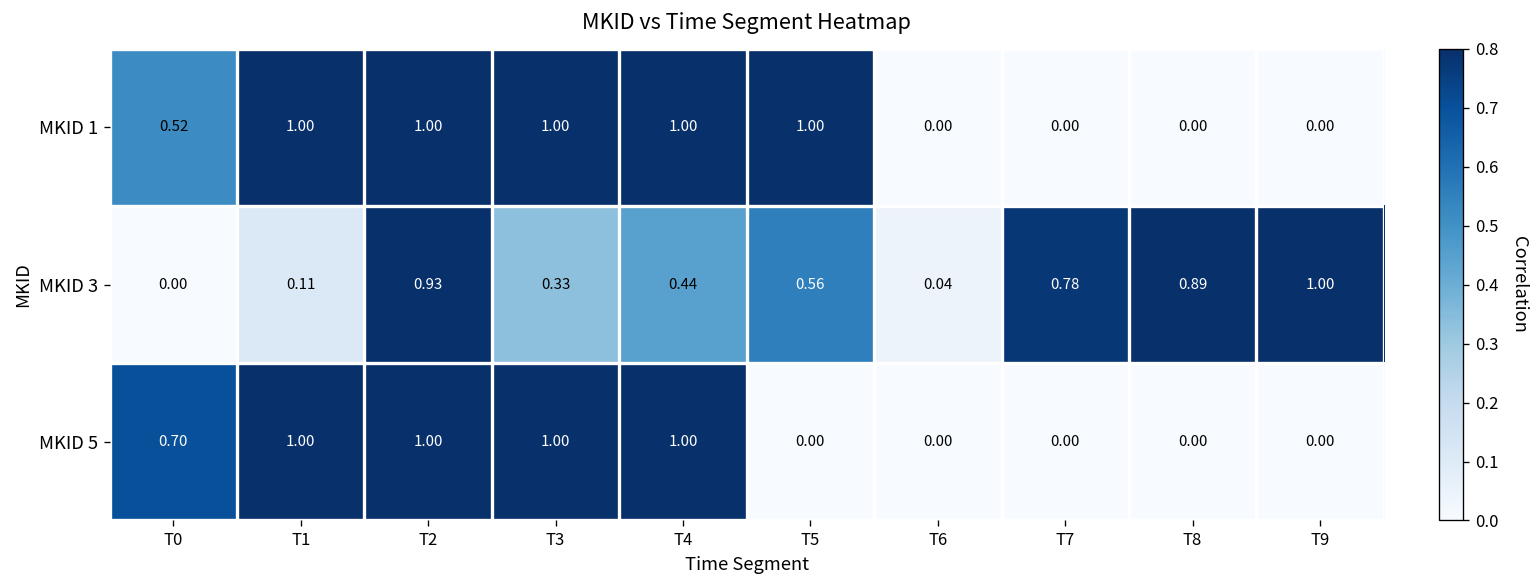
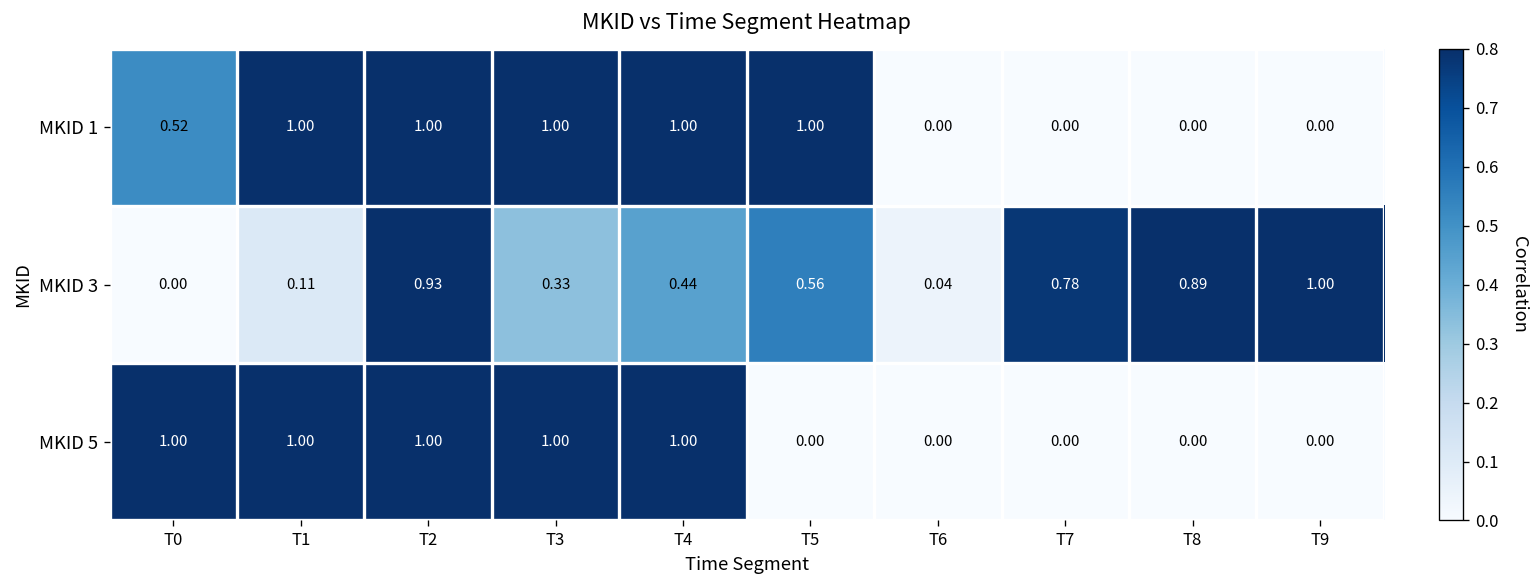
  {
    "MKID 1": {
      "T0": 0.52,
      "T1": 1.00,
      "T2": 1.00,
      "T3": 1.00,
      "T4": 1.00,
      "T5": 1.00,
      "T6": 0.00,
      "T7": 0.00,
      "T8": 0.00,
      "T9": 0.00
    },
    "MKID 3": {
      "T0": 0.00,
      "T1": 0.11,
      "T2": 0.93,
      "T3": 0.33,
      "T4": 0.44,
      "T5": 0.56,
      "T6": 0.04,
      "T7": 0.78,
      "T8": 0.89,
      "T9": 1.00
    },
    "MKID 5": {
-     "T0": 0.70,
+     "T0": 1.00,
      "T1": 1.00,
      "T2": 1.00,
      "T3": 1.00,
      "T4": 1.00,
      "T5": 0.00,
      "T6": 0.00,
      "T7": 0.00,
      "T8": 0.00,
      "T9": 0.00
    }
  }
